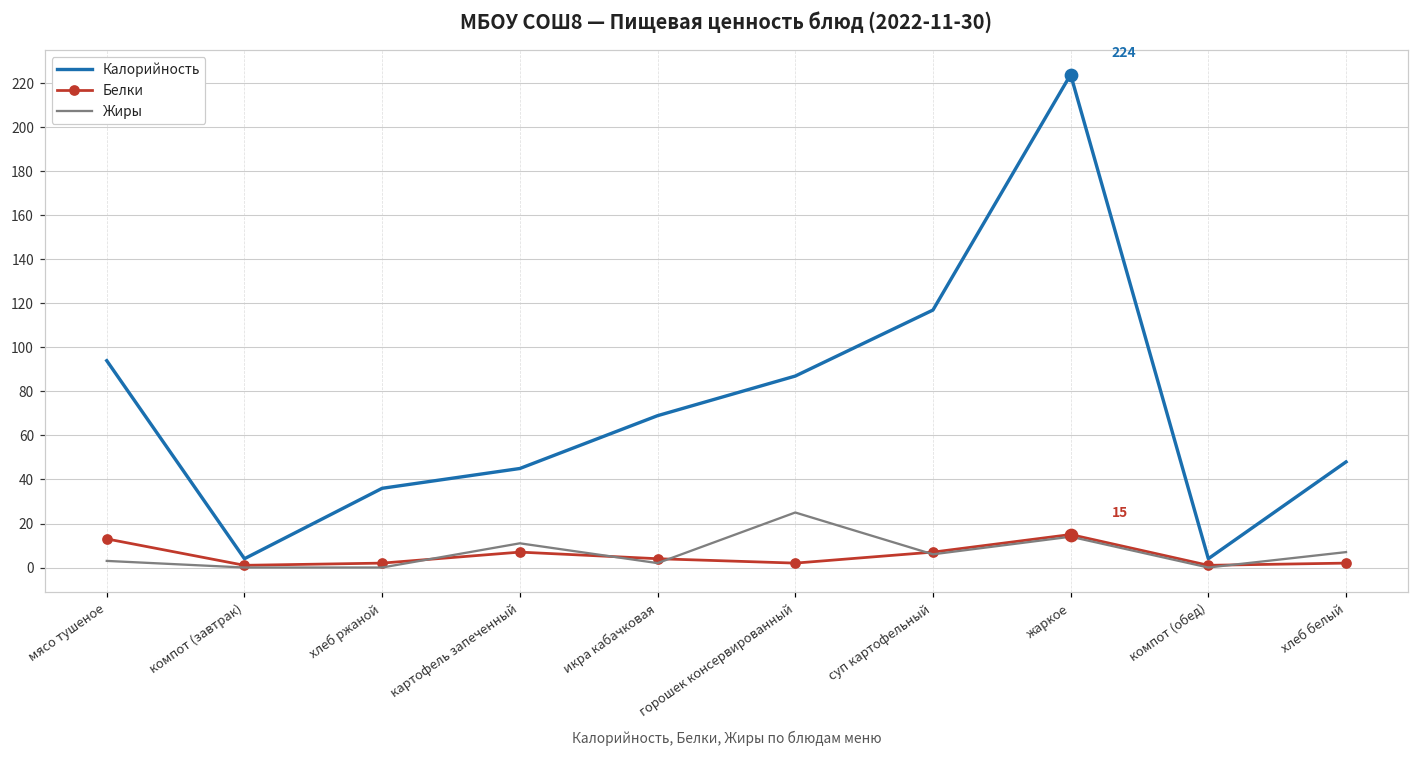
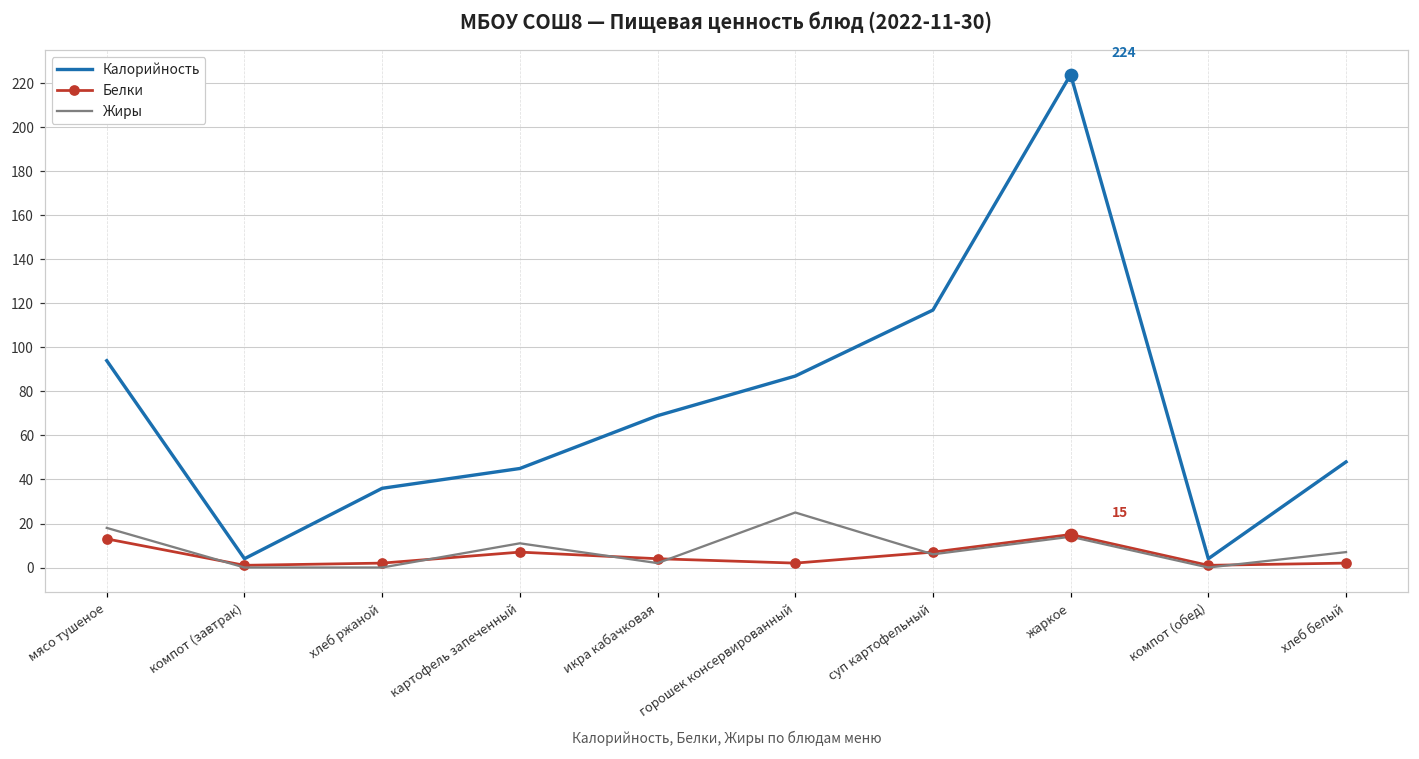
  {
    "Жиры": {
-     "мясо тушеное": 3,
+     "мясо тушеное": 18,
      "хлеб ржаной": 0,
      "картофель запеченный": 11,
      "икра кабачковая": 2,
      "горошек консервированный": 25,
      "хлеб белый": 7
    }
  }
